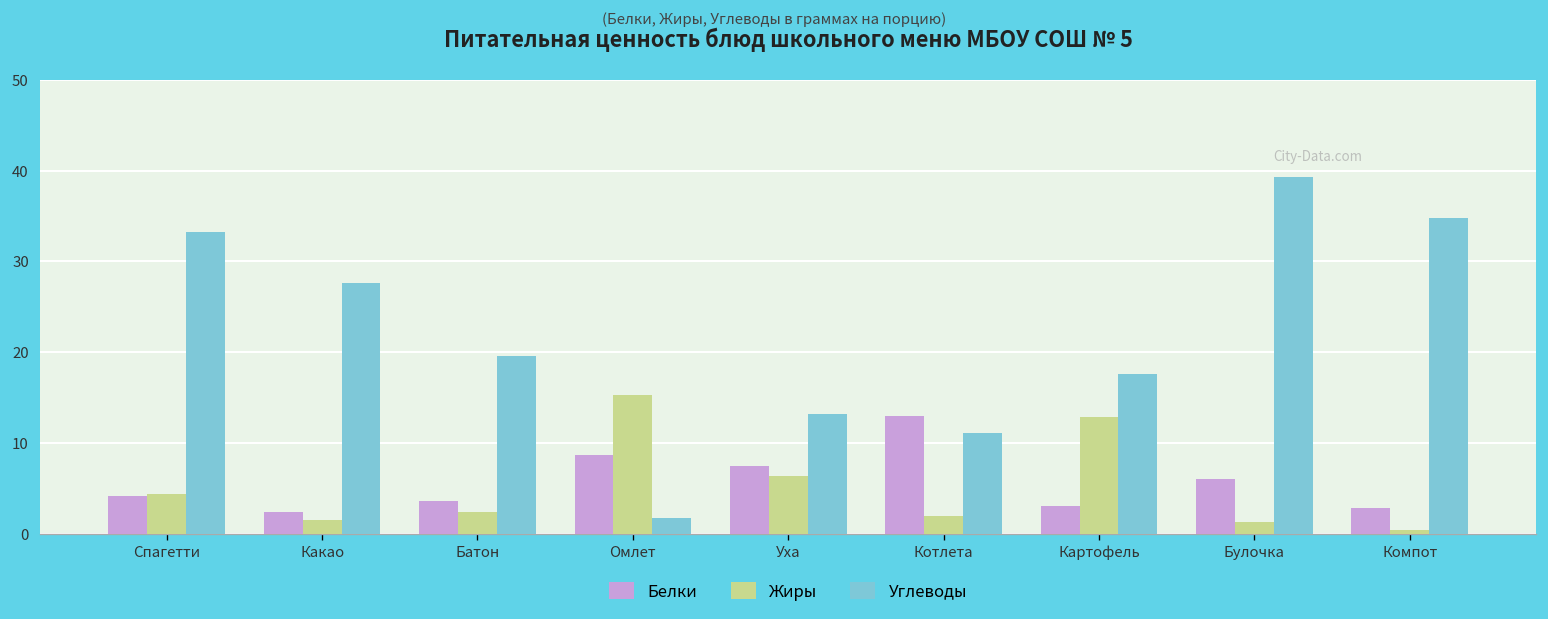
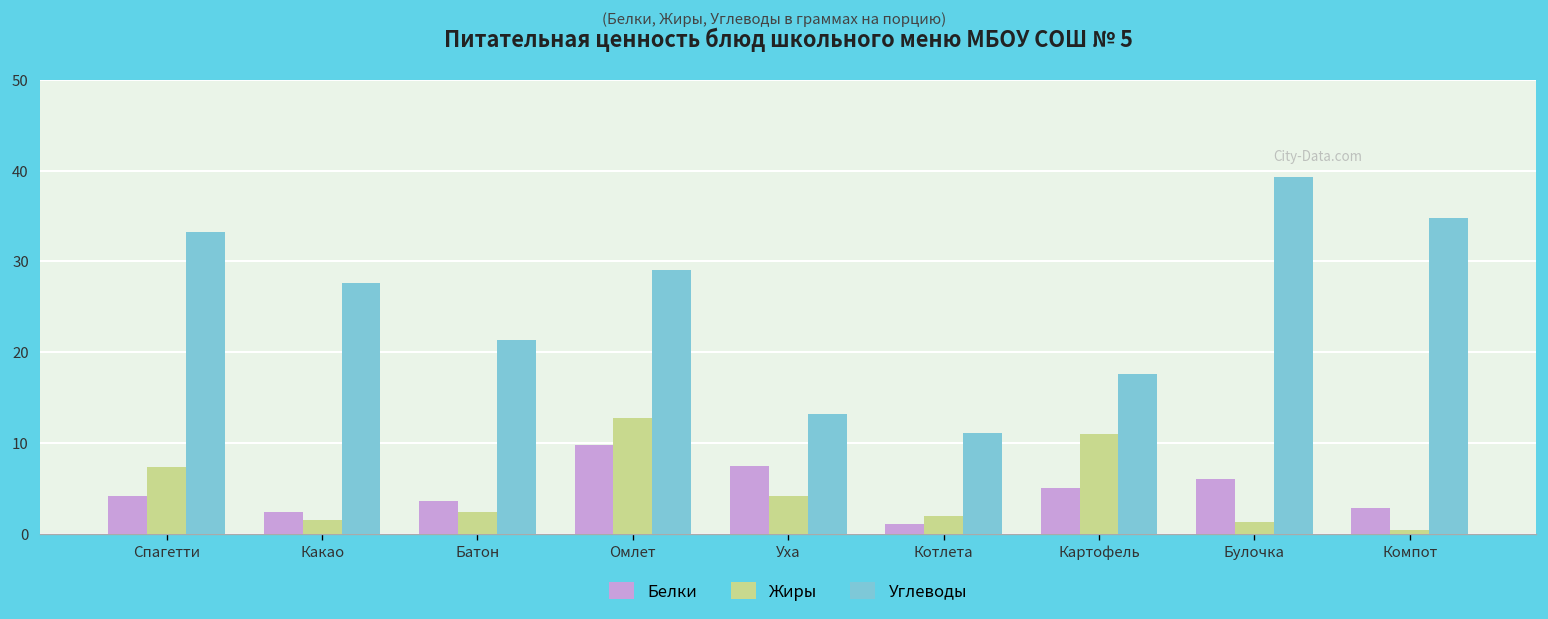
  {
    "Белки": {
      "Спагетти": 4,
      "Какао": 2,
      "Батон": 4,
-     "Омлет": 9,
+     "Омлет": 10,
      "Уха": 8,
-     "Котлета": 13,
-     "Картофель": 3,
+     "Котлета": 1,
+     "Картофель": 5,
      "Булочка": 6,
      "Компот": 3
    },
    "Жиры": {
-     "Спагетти": 4,
+     "Спагетти": 7,
      "Какао": 2,
      "Батон": 2,
-     "Омлет": 15,
-     "Уха": 6,
+     "Омлет": 13,
+     "Уха": 4,
      "Котлета": 2,
-     "Картофель": 13,
+     "Картофель": 11,
      "Булочка": 1,
      "Компот": 0
    },
    "Углеводы": {
      "Спагетти": 33,
      "Какао": 28,
-     "Батон": 20,
-     "Омлет": 2,
+     "Батон": 21,
+     "Омлет": 29,
      "Уха": 13,
      "Котлета": 11,
      "Картофель": 18,
      "Булочка": 39,
      "Компот": 35
    }
  }
